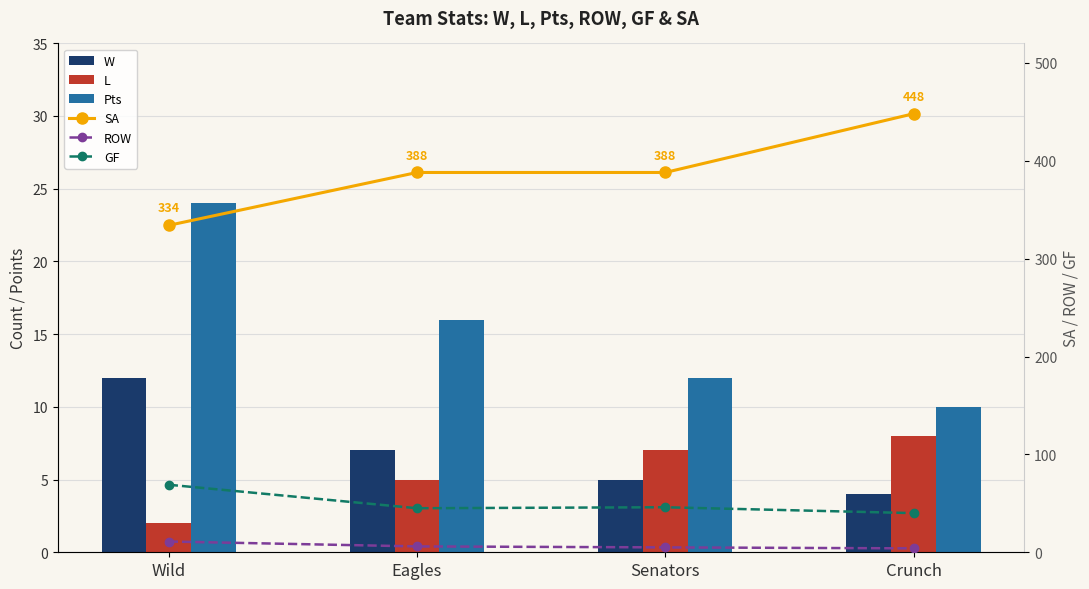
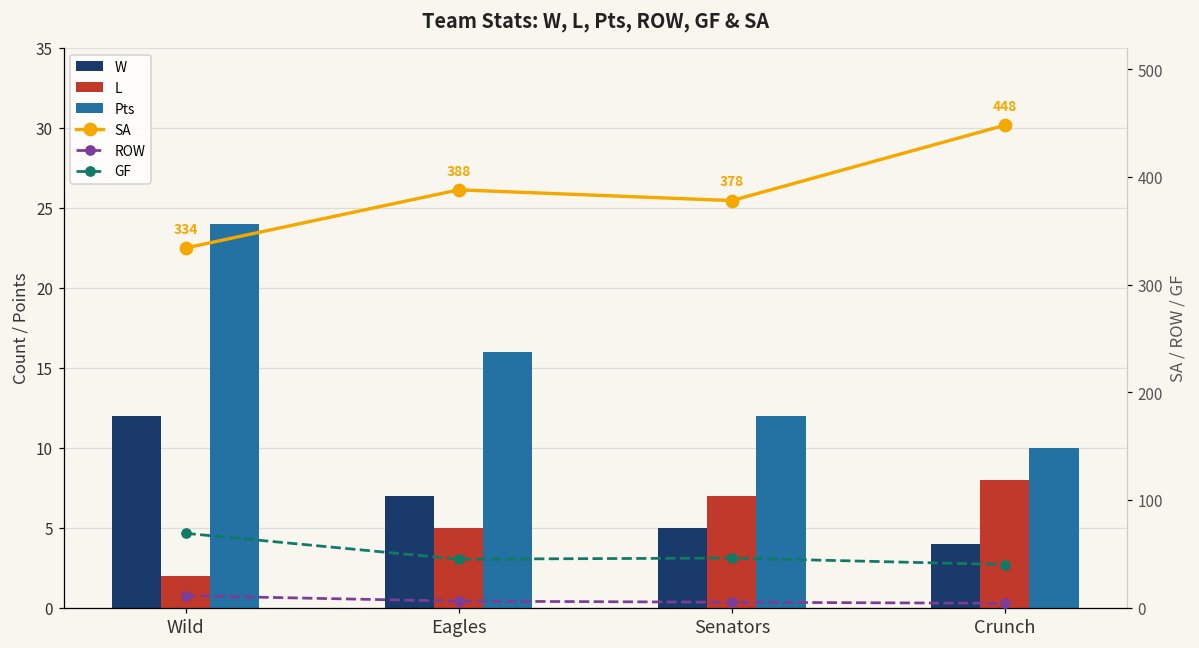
  {
    "SA": {
      "Wild": 334,
      "Eagles": 388,
-     "Senators": 388,
+     "Senators": 378,
      "Crunch": 448
    }
  }
